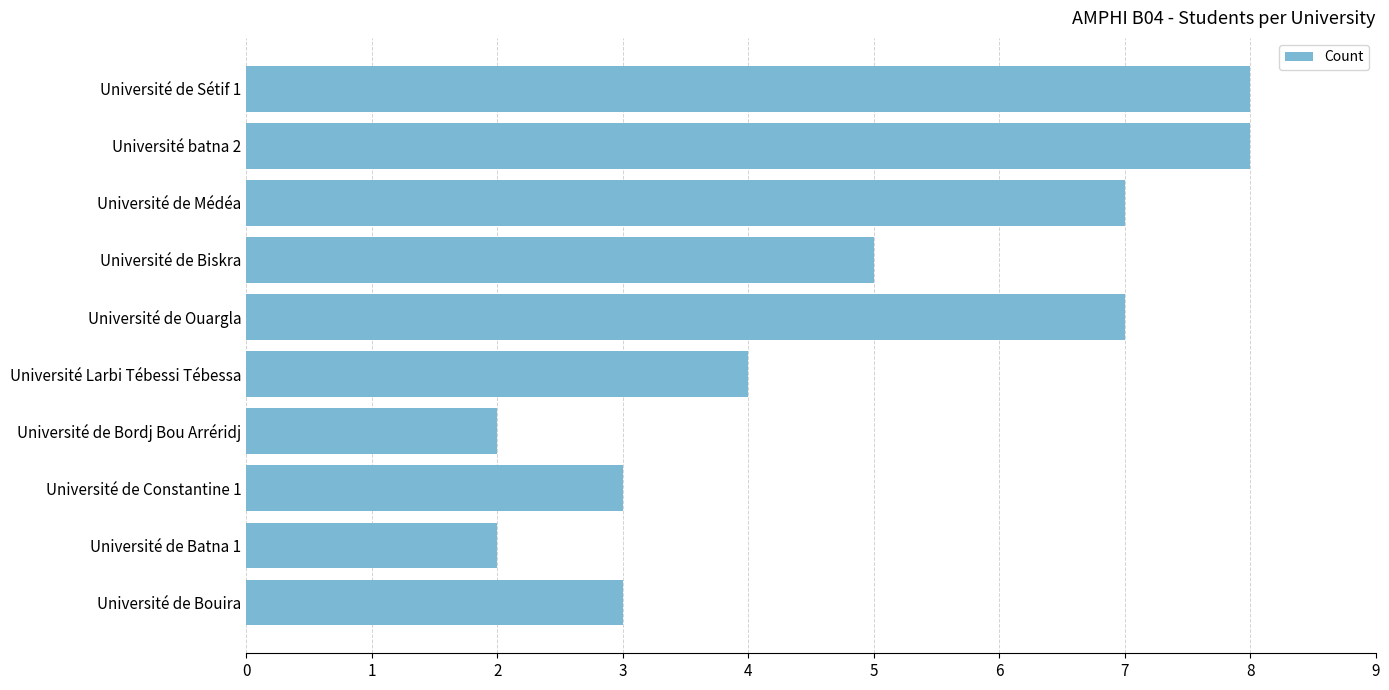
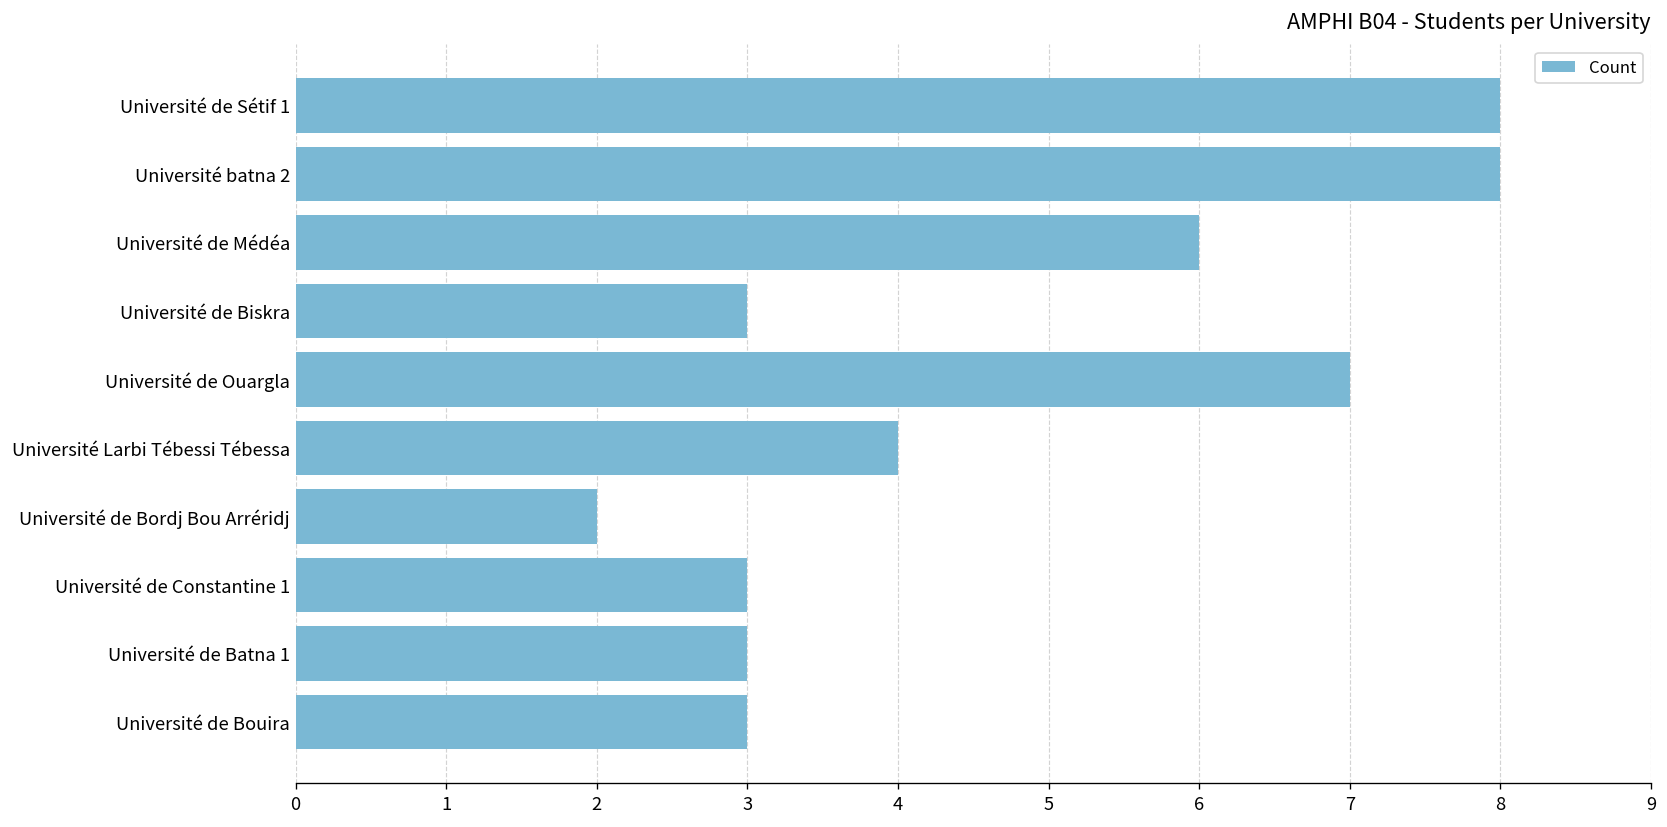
  {
    "Université de Sétif 1": 8,
    "Université batna 2": 8,
-   "Université de Médéa": 7,
-   "Université de Biskra": 5,
+   "Université de Médéa": 6,
+   "Université de Biskra": 3,
    "Université de Ouargla": 7,
    "Université Larbi Tébessi Tébessa": 4,
    "Université de Bordj Bou Arréridj": 2,
    "Université de Constantine 1": 3,
-   "Université de Batna 1": 2,
+   "Université de Batna 1": 3,
    "Université de Bouira": 3
  }
